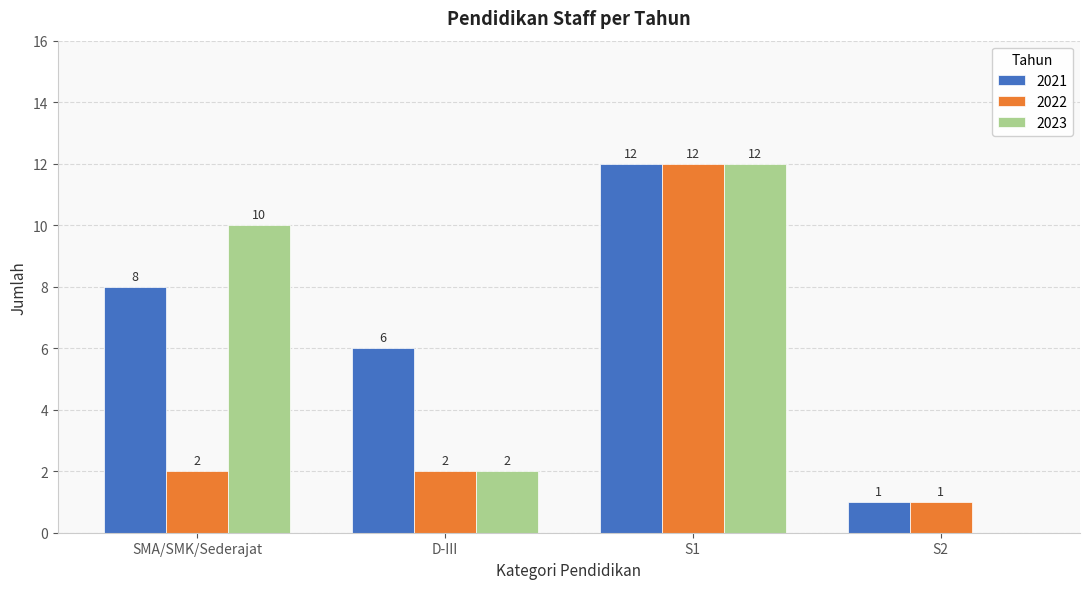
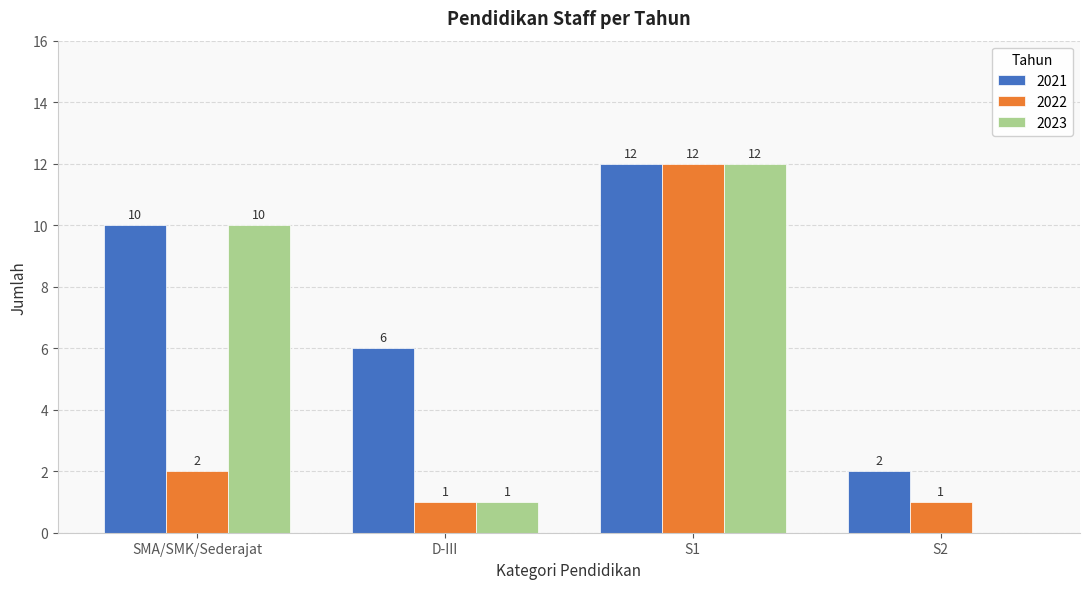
  {
    "2021": {
-     "SMA/SMK/Sederajat": 8,
+     "SMA/SMK/Sederajat": 10,
      "D-III": 6,
      "S1": 12,
-     "S2": 1
+     "S2": 2
    },
    "2022": {
      "SMA/SMK/Sederajat": 2,
-     "D-III": 2,
+     "D-III": 1,
      "S1": 12,
      "S2": 1
    },
    "2023": {
      "SMA/SMK/Sederajat": 10,
-     "D-III": 2,
+     "D-III": 1,
      "S1": 12
    }
  }
